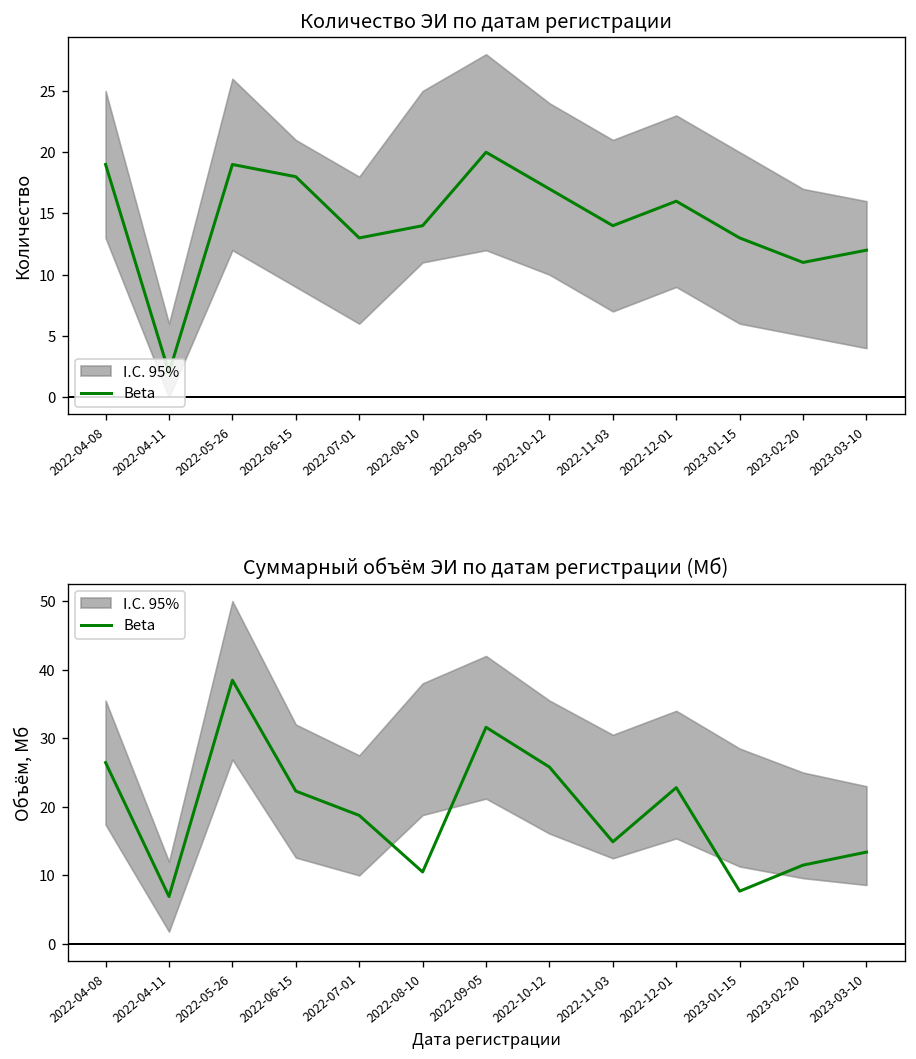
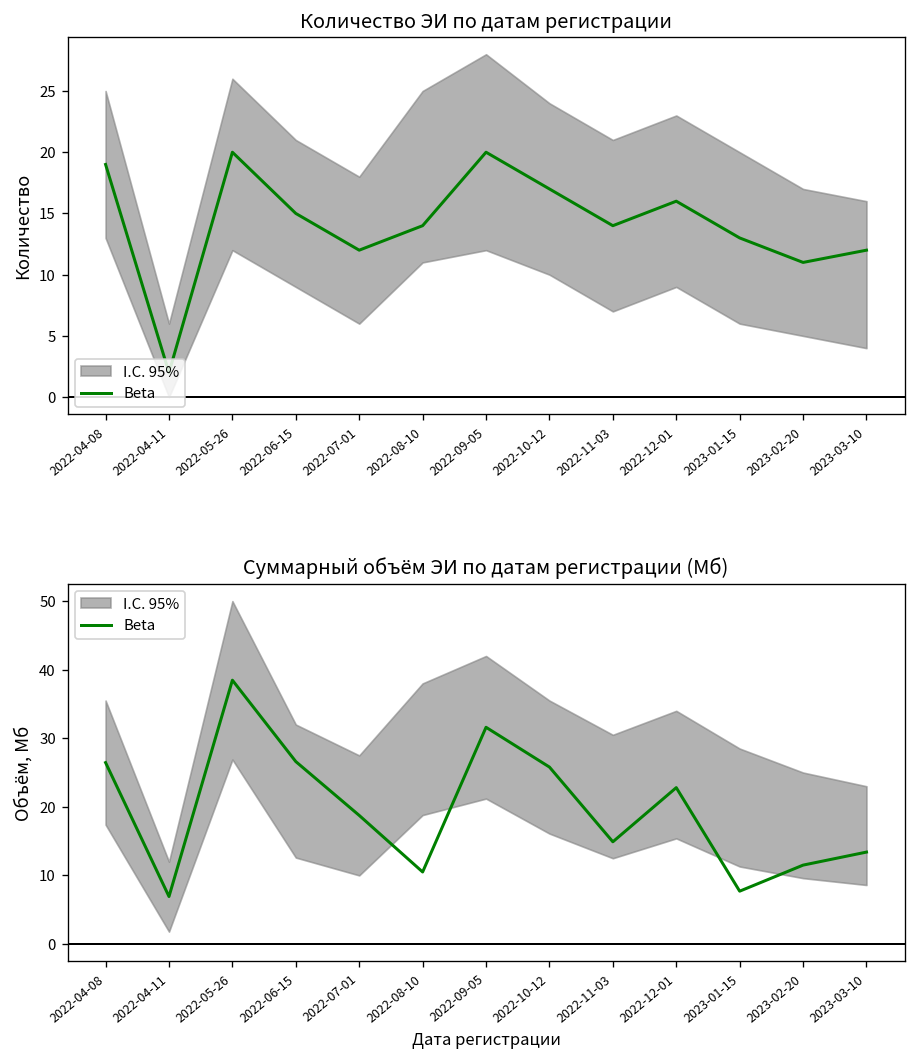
  {
    "Количество ЭИ по датам регистрации": {
      "Beta": {
        "2022-04-08": 19,
-       "2022-05-26": 19,
-       "2022-06-15": 18,
-       "2022-07-01": 13,
+       "2022-05-26": 20,
+       "2022-06-15": 15,
+       "2022-07-01": 12,
        "2022-08-10": 14,
        "2022-09-05": 20,
        "2022-10-12": 17,
        "2022-11-03": 14,
        "2022-12-01": 16,
        "2023-01-15": 13,
        "2023-02-20": 11,
        "2023-03-10": 12
      }
    },
    "Суммарный объём ЭИ по датам регистрации (Мб)": {
      "Beta": {
        "2022-04-08": 26,
        "2022-04-11": 7,
        "2022-05-26": 38,
-       "2022-06-15": 22,
+       "2022-06-15": 27,
        "2022-07-01": 19,
        "2022-08-10": 11,
        "2022-09-05": 32,
        "2022-10-12": 26,
        "2022-11-03": 15,
        "2022-12-01": 23,
        "2023-01-15": 8,
        "2023-02-20": 12,
        "2023-03-10": 13
      }
    }
  }
